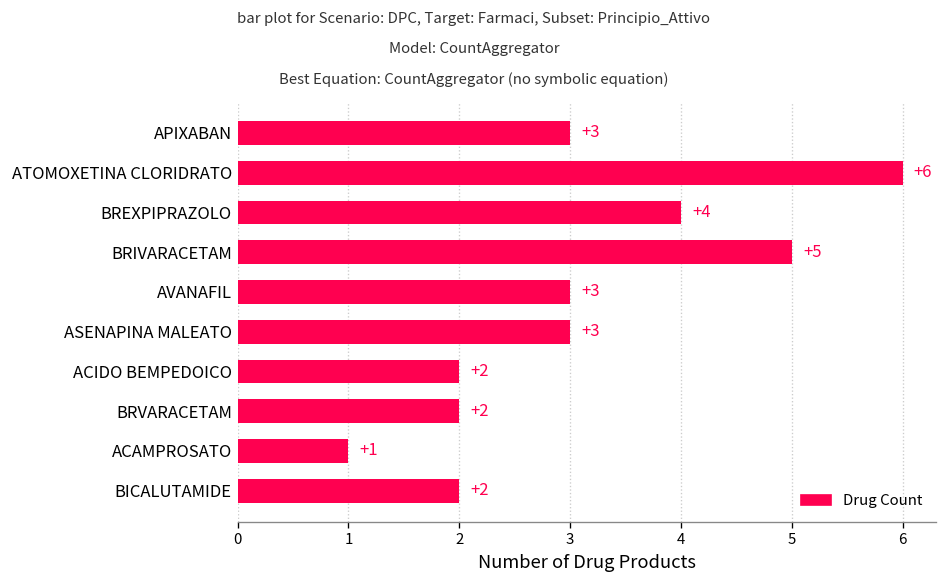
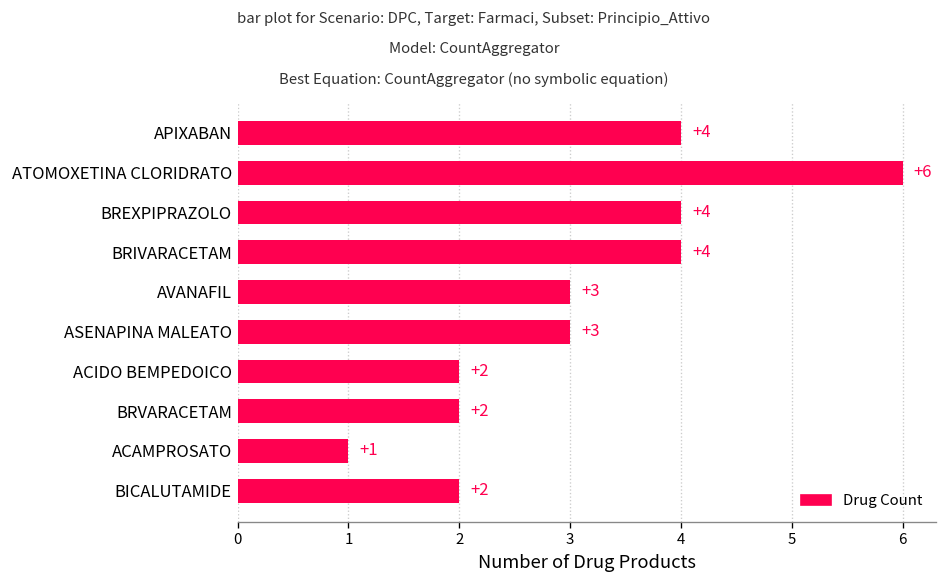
  {
-   "APIXABAN": "+3",
+   "APIXABAN": "+4",
    "ATOMOXETINA CLORIDRATO": "+6",
    "BREXPIPRAZOLO": "+4",
-   "BRIVARACETAM": "+5",
+   "BRIVARACETAM": "+4",
    "AVANAFIL": "+3",
    "ASENAPINA MALEATO": "+3",
    "ACIDO BEMPEDOICO": "+2",
    "BRVARACETAM": "+2",
    "ACAMPROSATO": "+1",
    "BICALUTAMIDE": "+2"
  }
